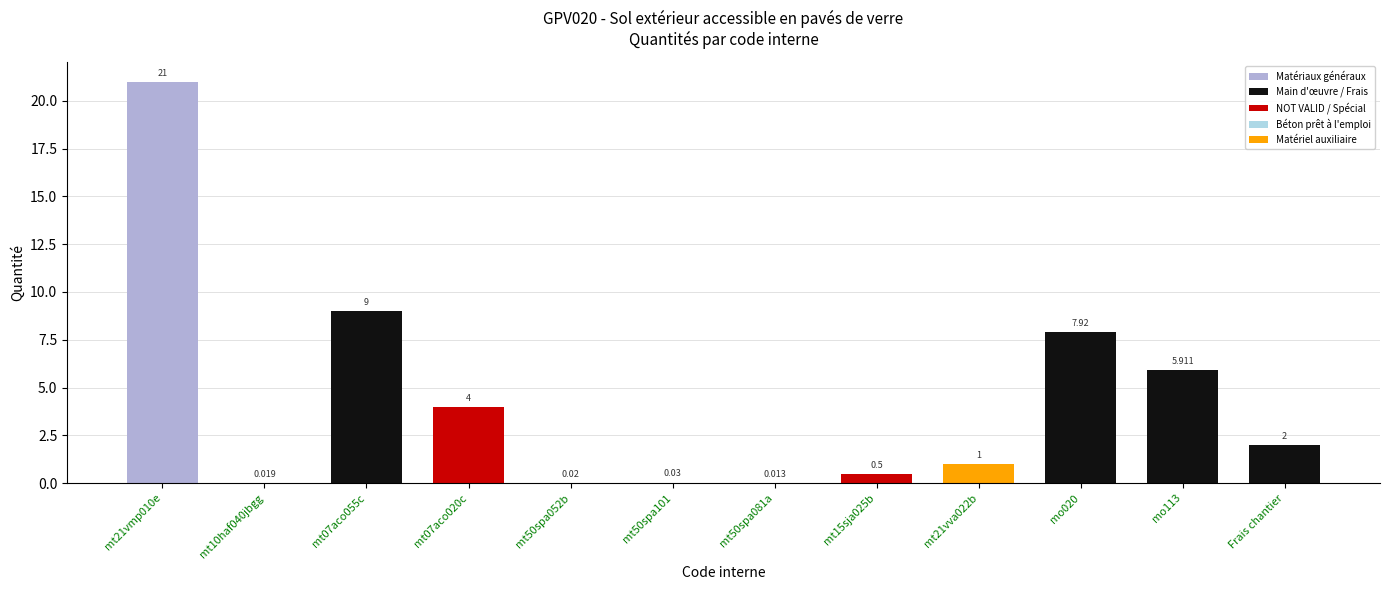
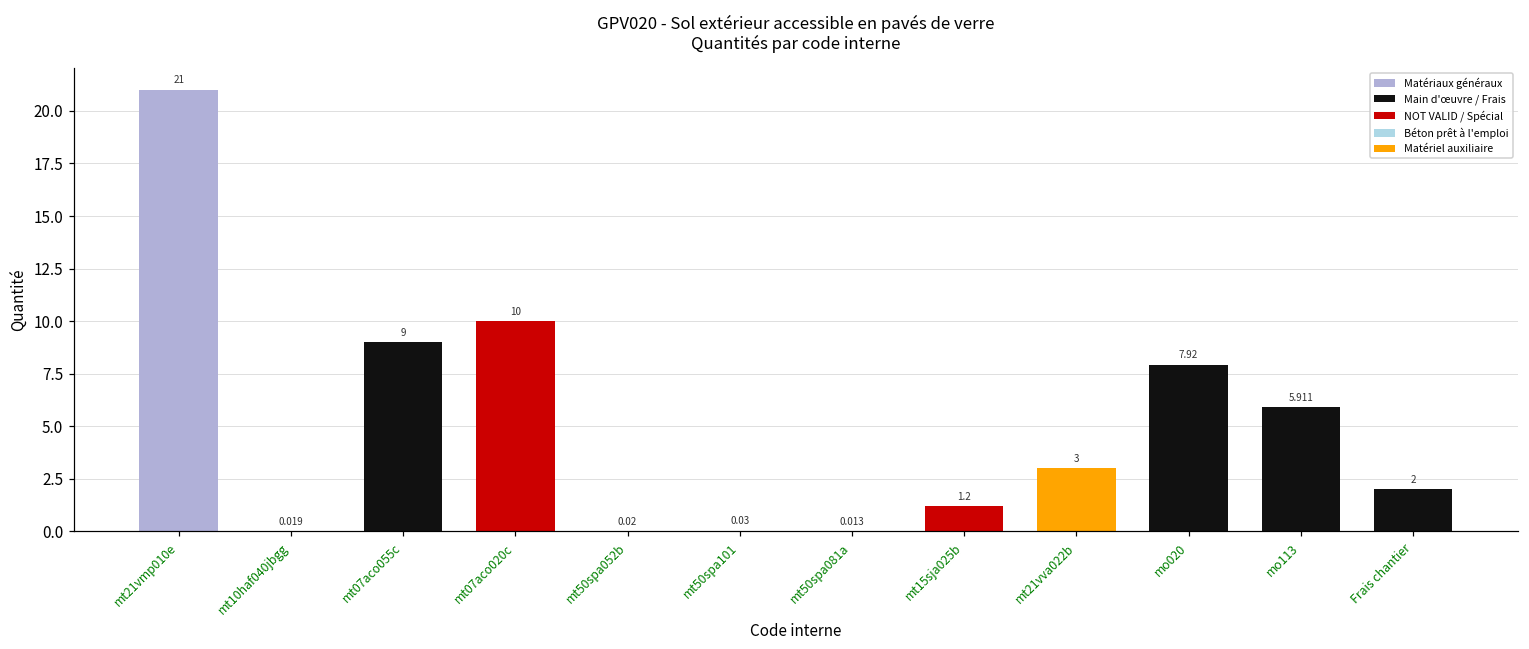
  {
    "mt21vmp010e": 21,
    "mt10haf040jbgg": 0.019,
    "mt07aco055c": 9,
-   "mt07aco020c": 4,
+   "mt07aco020c": 10,
    "mt50spa052b": 0.02,
    "mt50spa101": 0.03,
    "mt50spa081a": 0.013,
-   "mt15sja025b": 0.5,
-   "mt21vva022b": 1,
+   "mt15sja025b": 1.2,
+   "mt21vva022b": 3,
    "mo020": 7.92,
    "mo113": 5.911,
    "Frais chantier": 2
  }
